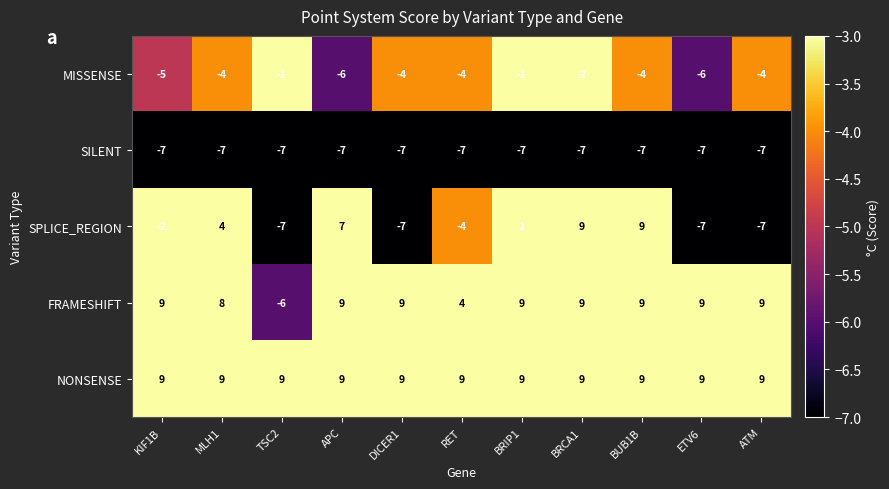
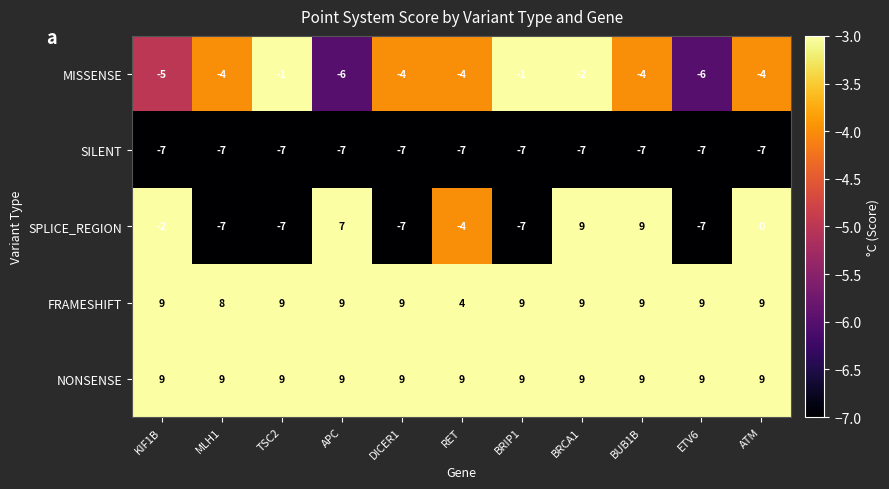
  {
    "MISSENSE": {
      "KIF1B": -5,
      "MLH1": -4,
      "TSC2": -1,
      "APC": -6,
      "DICER1": -4,
      "RET": -4,
      "BRIP1": -1,
      "BRCA1": -2,
      "BUB1B": -4,
      "ETV6": -6,
      "ATM": -4
    },
    "SILENT": {
      "KIF1B": -7,
      "MLH1": -7,
      "TSC2": -7,
      "APC": -7,
      "DICER1": -7,
      "RET": -7,
      "BRIP1": -7,
      "BRCA1": -7,
      "BUB1B": -7,
      "ETV6": -7,
      "ATM": -7
    },
    "SPLICE_REGION": {
      "KIF1B": -2,
-     "MLH1": 4,
+     "MLH1": -7,
      "TSC2": -7,
      "APC": 7,
      "DICER1": -7,
      "RET": -4,
-     "BRIP1": 1,
+     "BRIP1": -7,
      "BRCA1": 9,
      "BUB1B": 9,
      "ETV6": -7,
-     "ATM": -7
+     "ATM": 0
    },
    "FRAMESHIFT": {
      "KIF1B": 9,
      "MLH1": 8,
-     "TSC2": -6,
+     "TSC2": 9,
      "APC": 9,
      "DICER1": 9,
      "RET": 4,
      "BRIP1": 9,
      "BRCA1": 9,
      "BUB1B": 9,
      "ETV6": 9,
      "ATM": 9
    },
    "NONSENSE": {
      "KIF1B": 9,
      "MLH1": 9,
      "TSC2": 9,
      "APC": 9,
      "DICER1": 9,
      "RET": 9,
      "BRIP1": 9,
      "BRCA1": 9,
      "BUB1B": 9,
      "ETV6": 9,
      "ATM": 9
    }
  }
